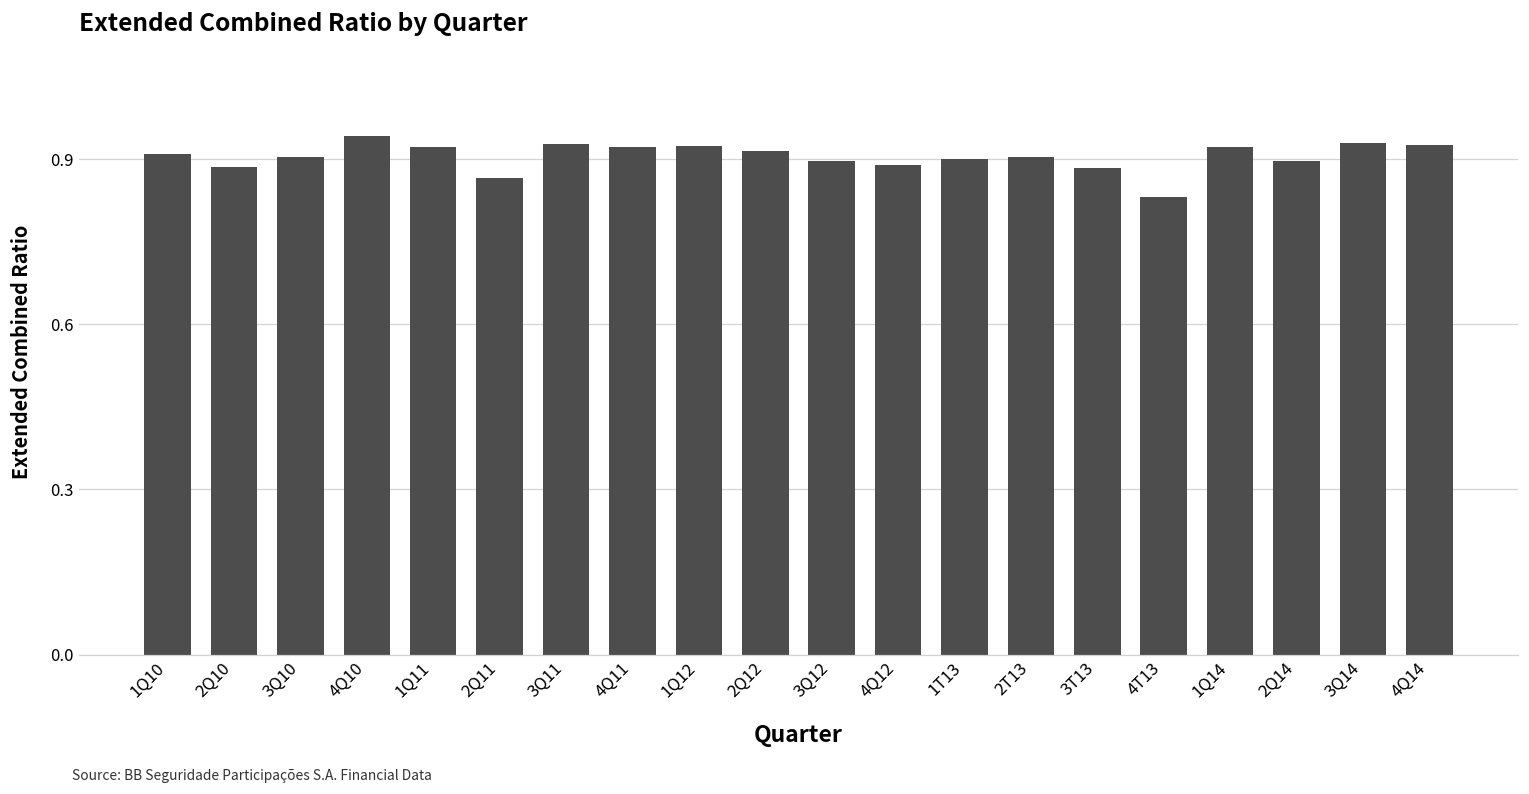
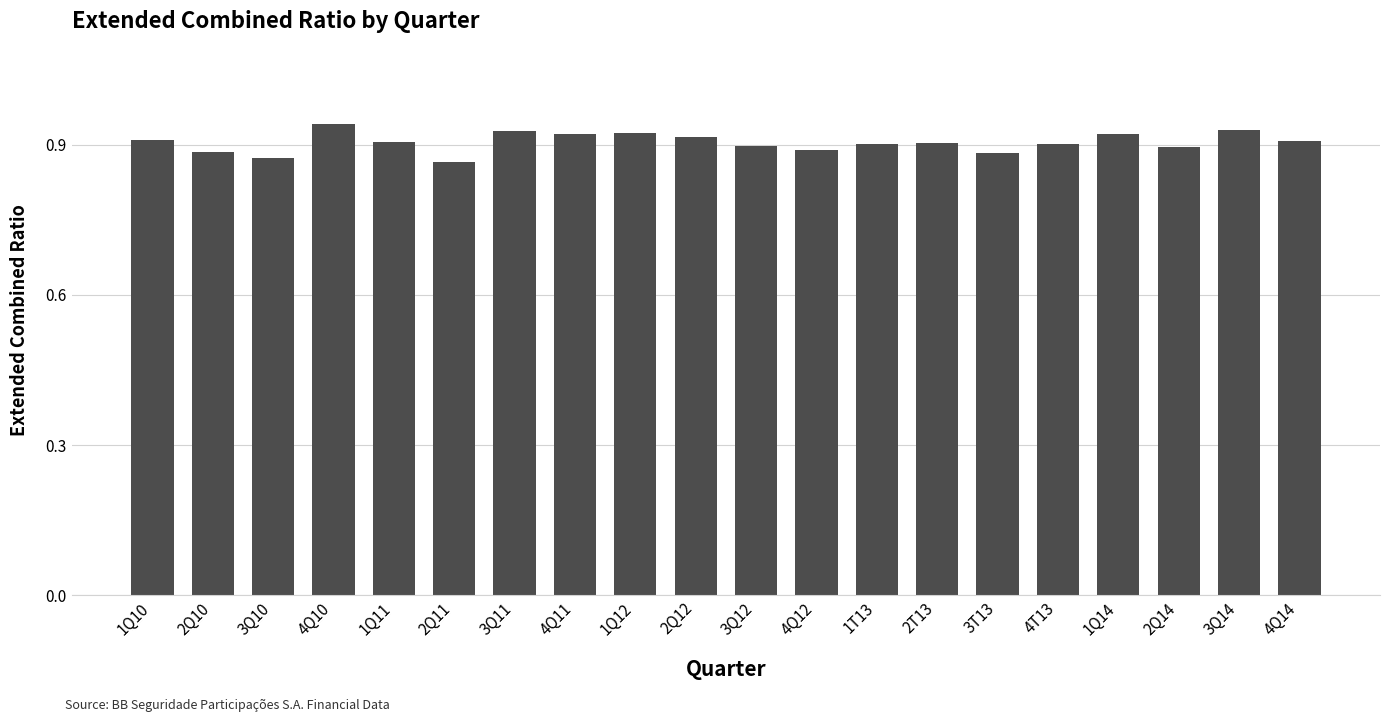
  {
    "1Q10": 0.91,
    "2Q10": 0.89,
-   "3Q10": 0.90,
+   "3Q10": 0.87,
    "4Q10": 0.94,
-   "1Q11": 0.92,
+   "1Q11": 0.91,
    "2Q11": 0.87,
    "3Q11": 0.93,
    "4Q11": 0.92,
    "1Q12": 0.92,
    "2Q12": 0.92,
    "3Q12": 0.90,
    "4Q12": 0.89,
    "1T13": 0.90,
    "2T13": 0.90,
    "3T13": 0.88,
-   "4T13": 0.83,
+   "4T13": 0.90,
    "1Q14": 0.92,
    "2Q14": 0.90,
    "3Q14": 0.93,
-   "4Q14": 0.93
+   "4Q14": 0.91
  }
